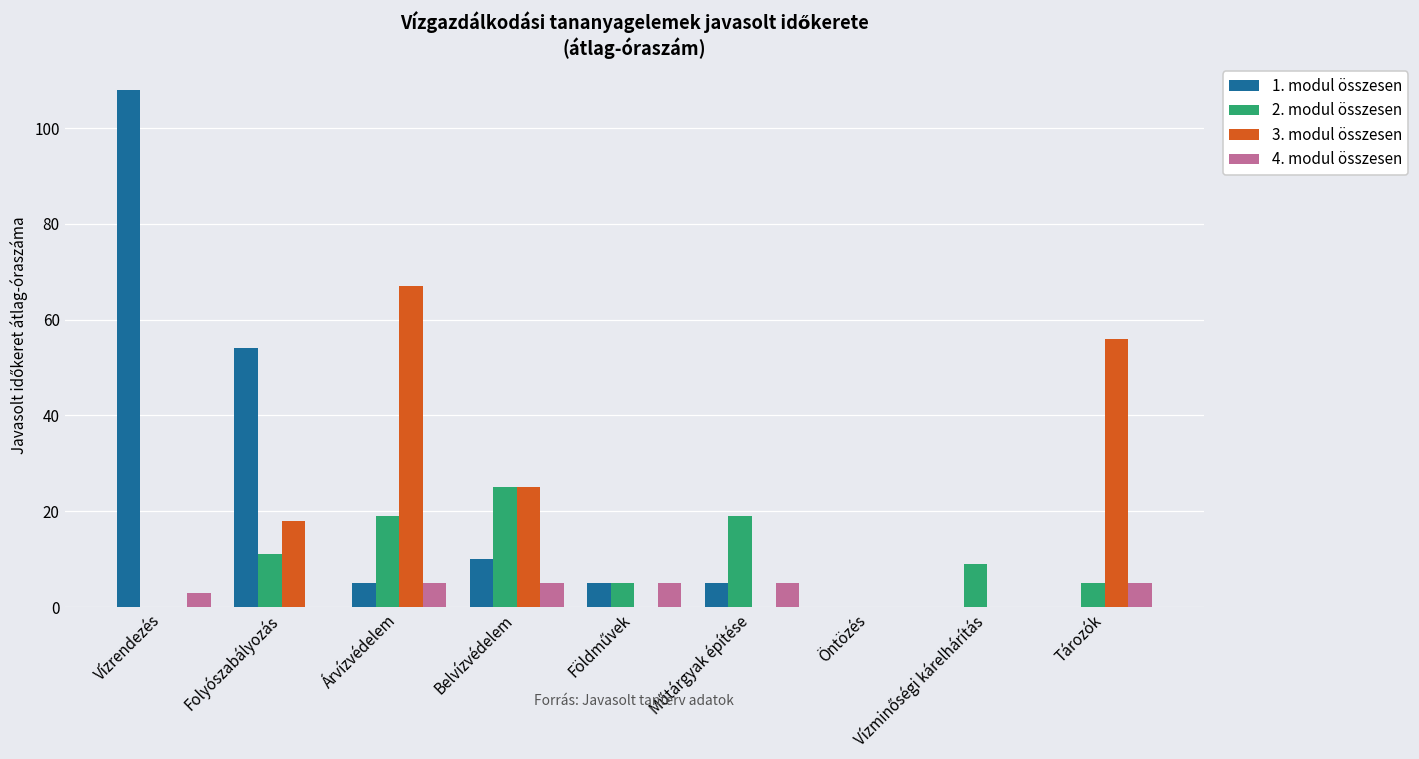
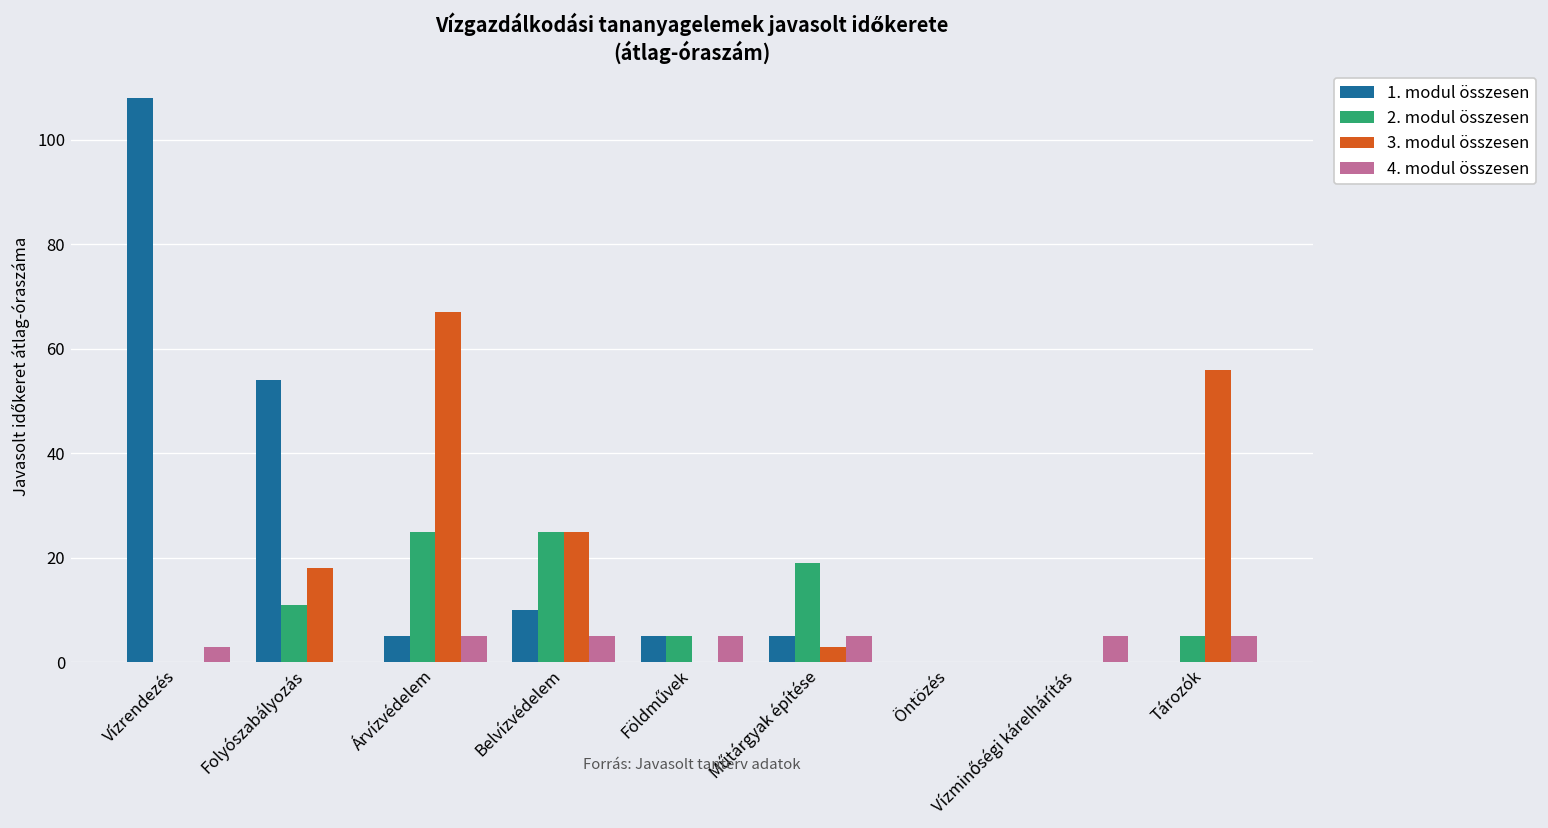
  {
    "1. modul összesen": {
      "Vízrendezés": 108,
      "Folyószabályozás": 54,
      "Árvízvédelem": 5,
      "Belvízvédelem": 10,
      "Földművek": 5,
      "Műtárgyak építése": 5,
      "Öntözés": 0,
      "Vízminőségi kárelhárítás": 0,
      "Tározók": 0
    },
    "2. modul összesen": {
      "Vízrendezés": 0,
      "Folyószabályozás": 11,
-     "Árvízvédelem": 19,
+     "Árvízvédelem": 25,
      "Belvízvédelem": 25,
      "Földművek": 5,
      "Műtárgyak építése": 19,
      "Öntözés": 0,
-     "Vízminőségi kárelhárítás": 9,
+     "Vízminőségi kárelhárítás": 0,
      "Tározók": 5
    },
    "3. modul összesen": {
      "Vízrendezés": 0,
      "Folyószabályozás": 18,
      "Árvízvédelem": 67,
      "Belvízvédelem": 25,
      "Földművek": 0,
-     "Műtárgyak építése": 0,
+     "Műtárgyak építése": 3,
      "Öntözés": 0,
      "Vízminőségi kárelhárítás": 0,
      "Tározók": 56
    },
    "4. modul összesen": {
      "Vízrendezés": 3,
      "Folyószabályozás": 0,
      "Árvízvédelem": 5,
      "Belvízvédelem": 5,
      "Földművek": 5,
      "Műtárgyak építése": 5,
      "Öntözés": 0,
-     "Vízminőségi kárelhárítás": 0,
+     "Vízminőségi kárelhárítás": 5,
      "Tározók": 5
    }
  }
